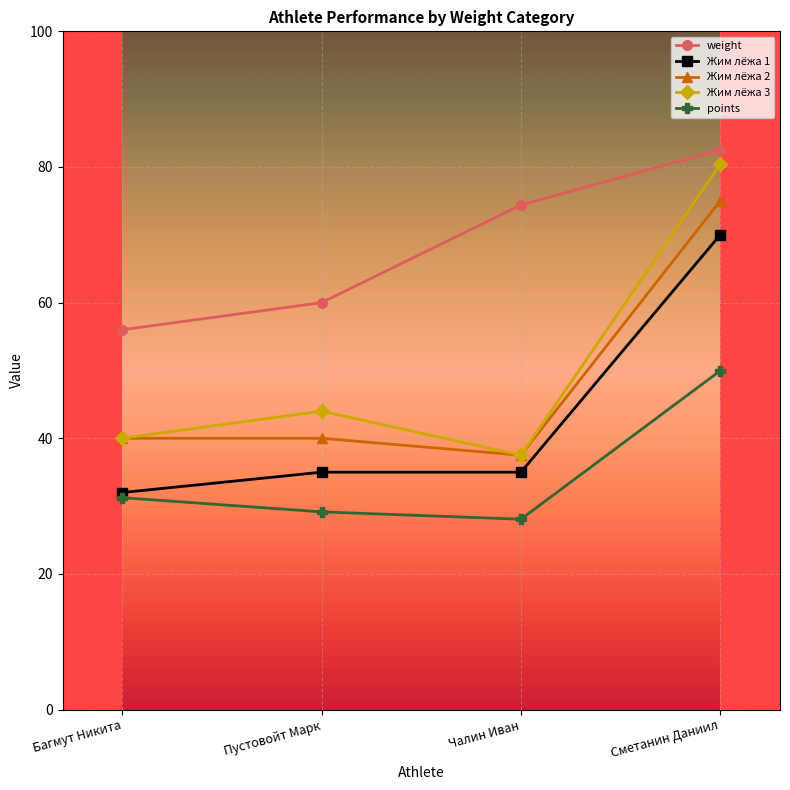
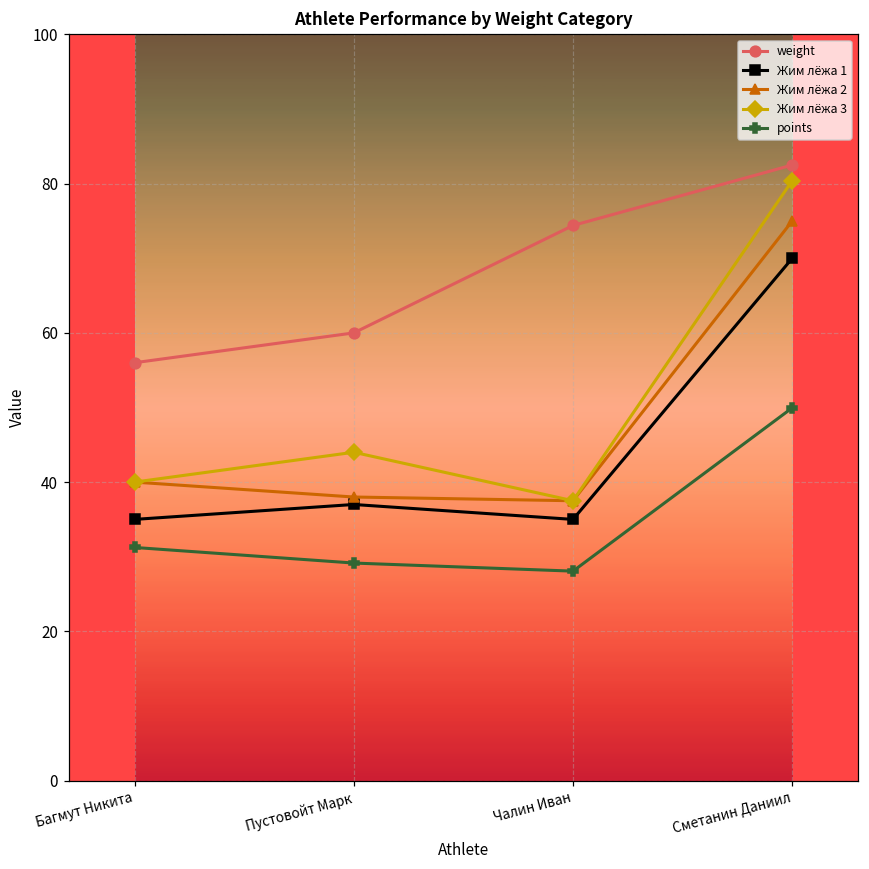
  {
    "weight": {
      "Багмут Никита": 56,
      "Пустовойт Марк": 60,
      "Чалин Иван": 74,
      "Сметанин Даниил": 83
    },
    "Жим лёжа 1": {
-     "Багмут Никита": 32,
-     "Пустовойт Марк": 35,
+     "Багмут Никита": 35,
+     "Пустовойт Марк": 37,
      "Чалин Иван": 35,
      "Сметанин Даниил": 70
    },
    "Жим лёжа 2": {
-     "Пустовойт Марк": 40,
+     "Пустовойт Марк": 38,
      "Сметанин Даниил": 75
    },
    "Жим лёжа 3": {
      "Пустовойт Марк": 44,
      "Сметанин Даниил": 80
    },
    "points": {
      "Багмут Никита": 31,
      "Пустовойт Марк": 29,
      "Чалин Иван": 28,
      "Сметанин Даниил": 50
    }
  }
